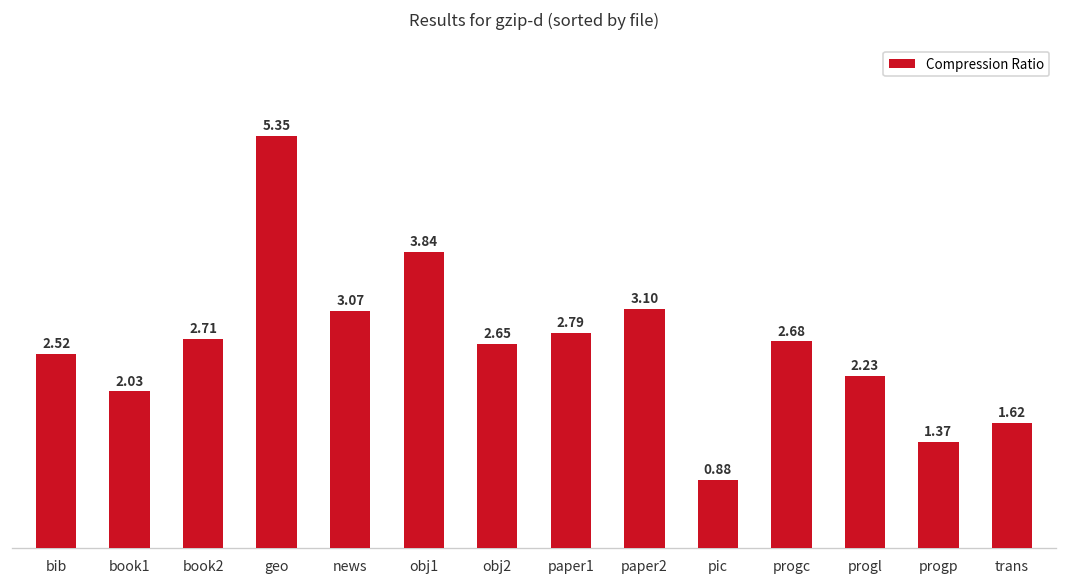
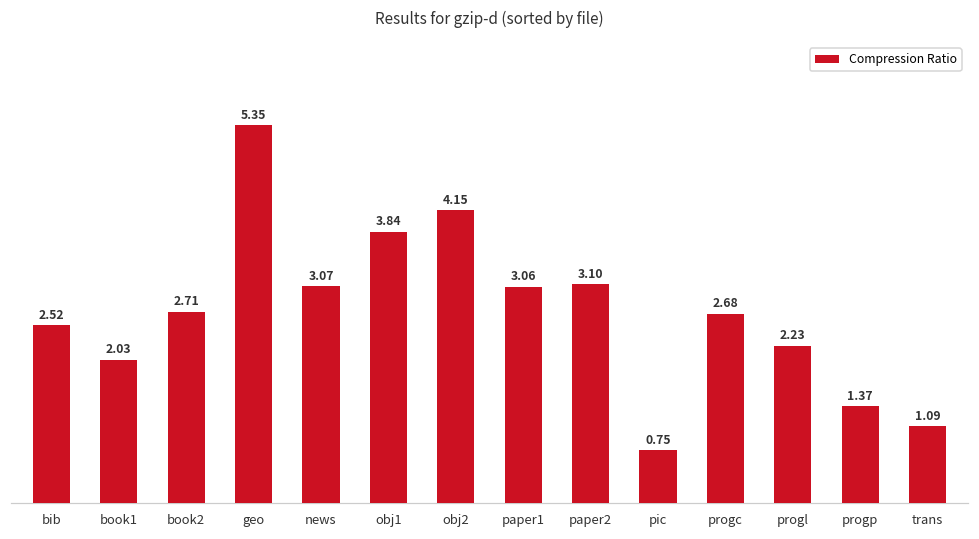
  {
    "bib": 2.52,
    "book1": 2.03,
    "book2": 2.71,
    "geo": 5.35,
    "news": 3.07,
    "obj1": 3.84,
-   "obj2": 2.65,
-   "paper1": 2.79,
+   "obj2": 4.15,
+   "paper1": 3.06,
    "paper2": 3.10,
-   "pic": 0.88,
+   "pic": 0.75,
    "progc": 2.68,
    "progl": 2.23,
    "progp": 1.37,
-   "trans": 1.62
+   "trans": 1.09
  }
